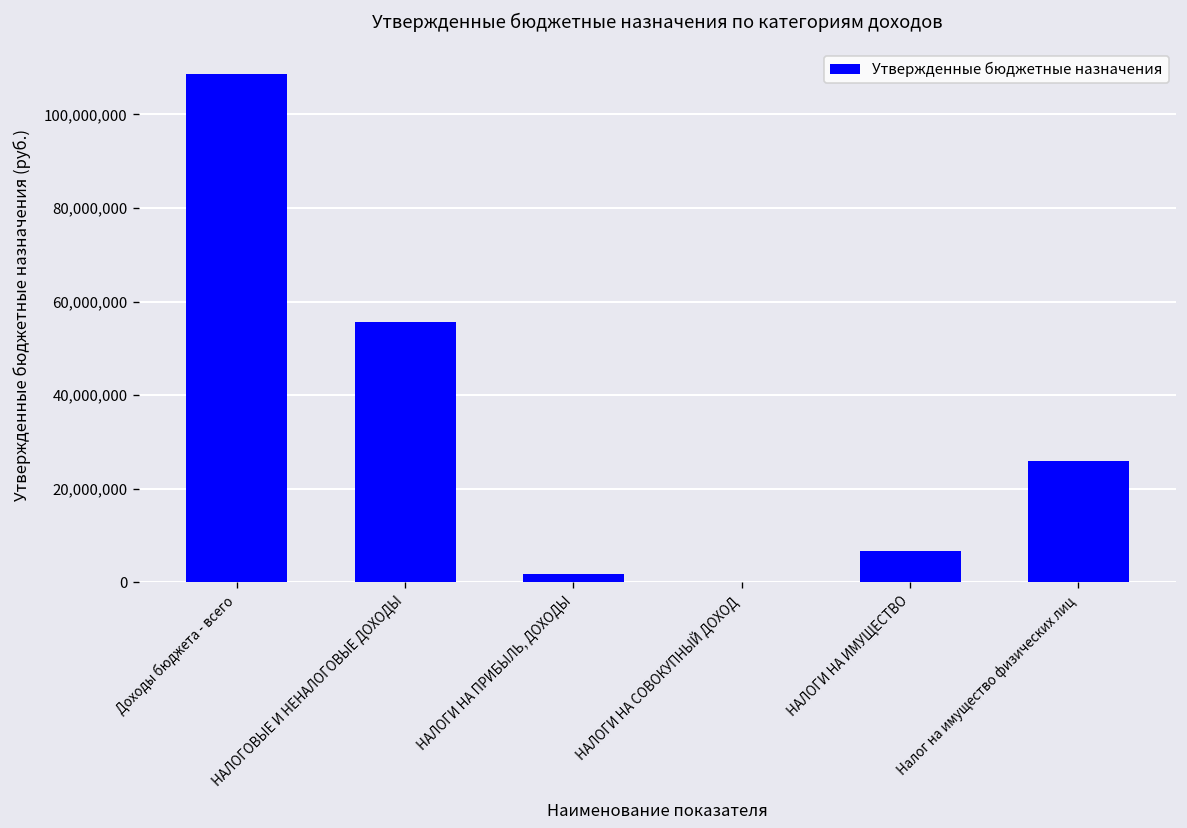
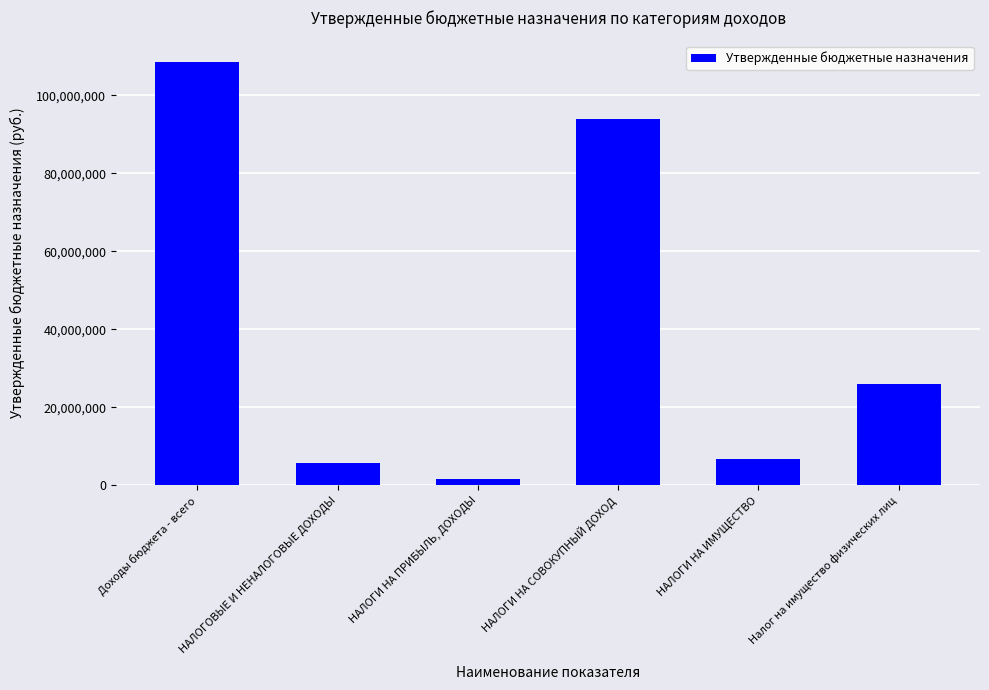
  {
    "Доходы бюджета - всего": "109,000,000",
-   "НАЛОГОВЫЕ И НЕНАЛОГОВЫЕ ДОХОДЫ": "56,000,000",
+   "НАЛОГОВЫЕ И НЕНАЛОГОВЫЕ ДОХОДЫ": "6,000,000",
    "НАЛОГИ НА ПРИБЫЛЬ, ДОХОДЫ": "2,000,000",
-   "НАЛОГИ НА СОВОКУПНЫЙ ДОХОД": "0",
+   "НАЛОГИ НА СОВОКУПНЫЙ ДОХОД": "94,000,000",
    "НАЛОГИ НА ИМУЩЕСТВО": "7,000,000",
    "Налог на имущество физических лиц": "26,000,000"
  }
